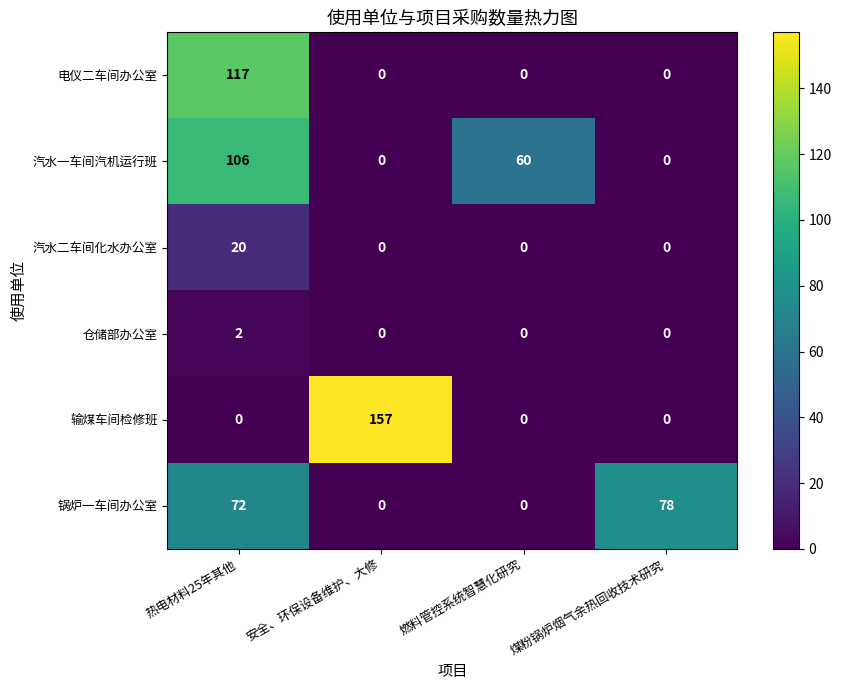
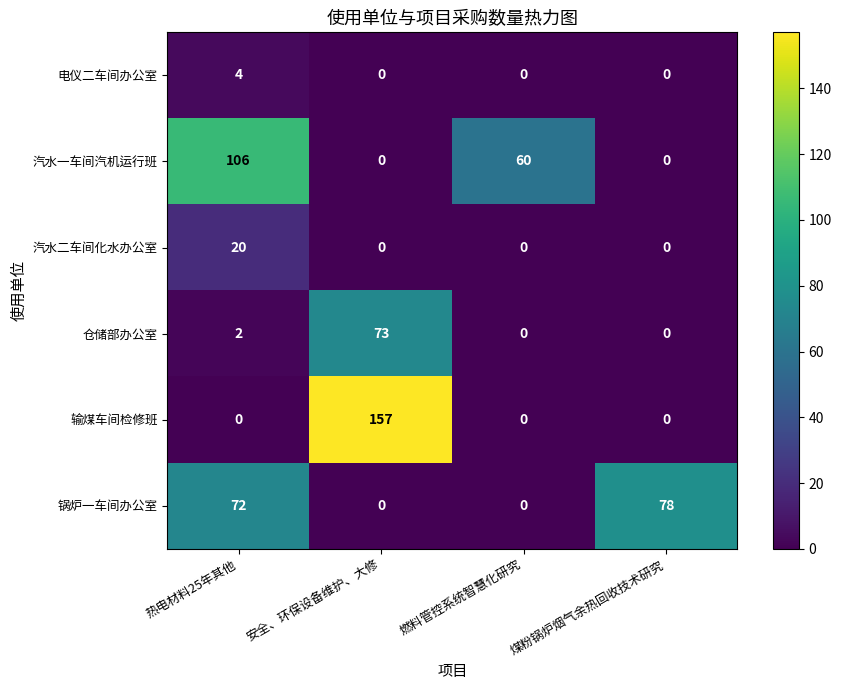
  {
    "电仪二车间办公室": {
-     "热电材料25年其他": 117,
+     "热电材料25年其他": 4,
      "安全、环保设备维护、大修": 0,
      "燃料管控系统智慧化研究": 0,
      "煤粉锅炉烟气余热回收技术研究": 0
    },
    "汽水一车间汽机运行班": {
      "热电材料25年其他": 106,
      "安全、环保设备维护、大修": 0,
      "燃料管控系统智慧化研究": 60,
      "煤粉锅炉烟气余热回收技术研究": 0
    },
    "汽水二车间化水办公室": {
      "热电材料25年其他": 20,
      "安全、环保设备维护、大修": 0,
      "燃料管控系统智慧化研究": 0,
      "煤粉锅炉烟气余热回收技术研究": 0
    },
    "仓储部办公室": {
      "热电材料25年其他": 2,
-     "安全、环保设备维护、大修": 0,
+     "安全、环保设备维护、大修": 73,
      "燃料管控系统智慧化研究": 0,
      "煤粉锅炉烟气余热回收技术研究": 0
    },
    "输煤车间检修班": {
      "热电材料25年其他": 0,
      "安全、环保设备维护、大修": 157,
      "燃料管控系统智慧化研究": 0,
      "煤粉锅炉烟气余热回收技术研究": 0
    },
    "锅炉一车间办公室": {
      "热电材料25年其他": 72,
      "安全、环保设备维护、大修": 0,
      "燃料管控系统智慧化研究": 0,
      "煤粉锅炉烟气余热回收技术研究": 78
    }
  }
